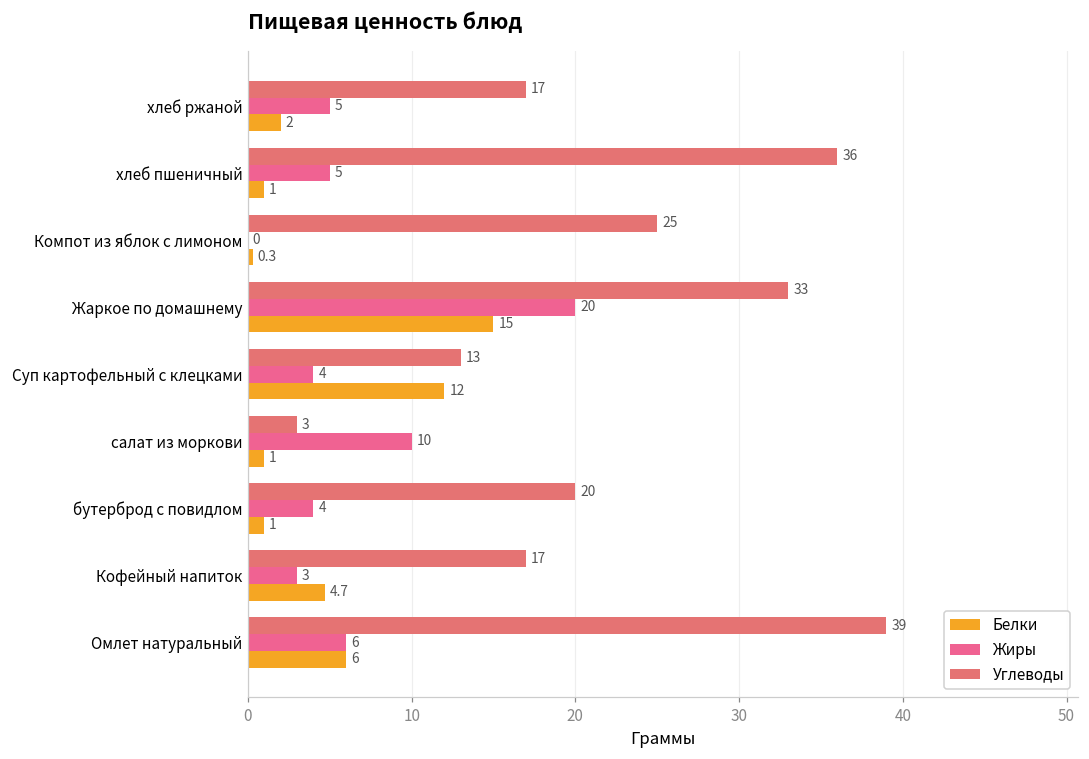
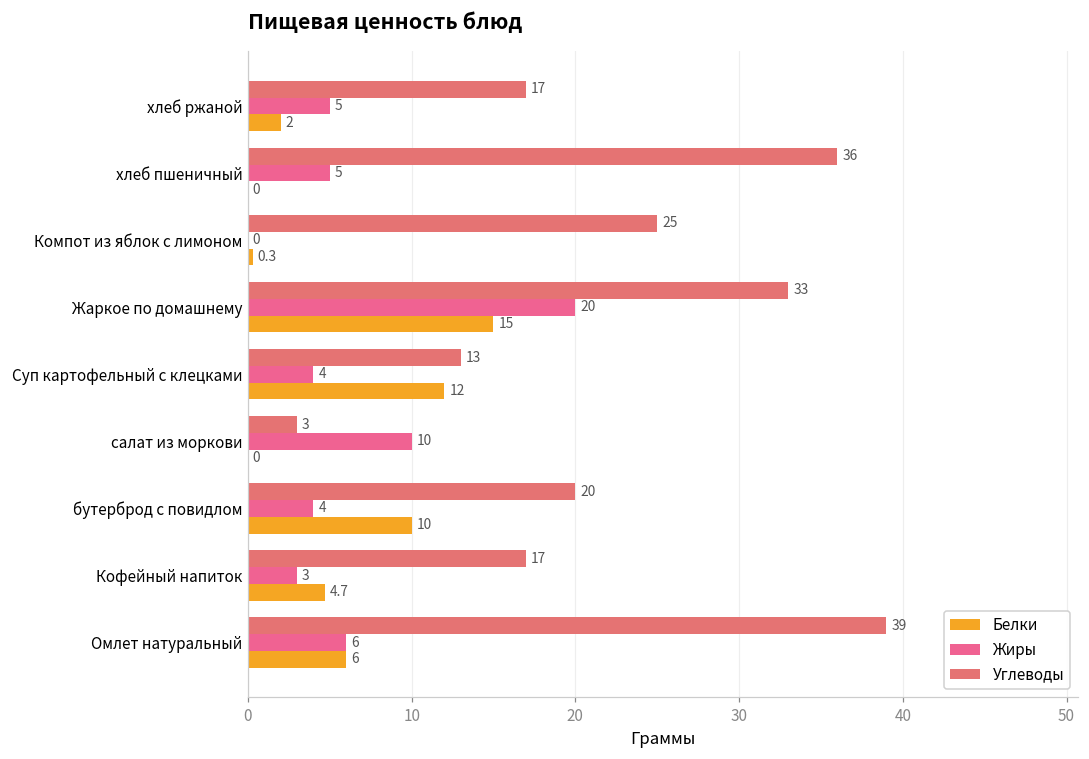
  {
    "Белки": {
      "хлеб ржаной": 2,
-     "хлеб пшеничный": 1,
+     "хлеб пшеничный": 0,
      "Компот из яблок с лимоном": 0.3,
      "Жаркое по домашнему": 15,
      "Суп картофельный с клецками": 12,
-     "салат из моркови": 1,
-     "бутерброд с повидлом": 1,
+     "салат из моркови": 0,
+     "бутерброд с повидлом": 10,
      "Кофейный напиток": 4.7,
      "Омлет натуральный": 6
    }
  }
